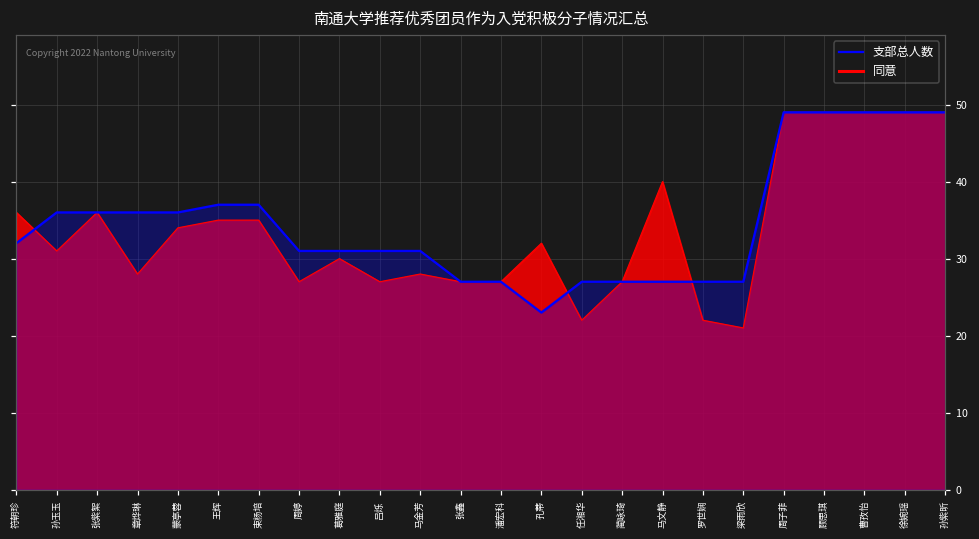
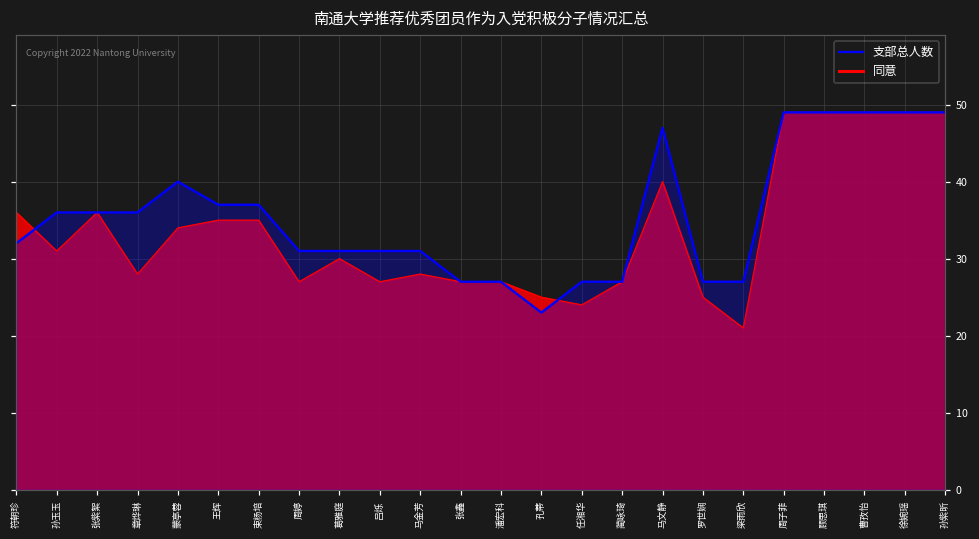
  {
    "同意": {
      "符朝珍": 36,
      "孙玉玉": 31,
      "章烨琳": 28,
      "蒙亭蓉": 34,
      "王辉": 35,
      "束杨培": 35,
      "周婷": 27,
      "葛雅庭": 30,
      "吕烁": 27,
      "马金芳": 28,
-     "孔蒂": 32,
-     "任湘华": 22,
+     "孔蒂": 25,
+     "任湘华": 24,
      "马文静": 40,
-     "罗世娴": 22,
+     "罗世娴": 25,
      "梁雨欣": 21
    },
    "支部总人数": {
      "符朝珍": 32,
      "孙玉玉": 36,
      "章烨琳": 36,
-     "蒙亭蓉": 36,
+     "蒙亭蓉": 40,
      "王辉": 37,
      "束杨培": 37,
      "周婷": 31,
      "葛雅庭": 31,
      "吕烁": 31,
      "马金芳": 31,
      "孔蒂": 23,
      "任湘华": 27,
-     "马文静": 27,
+     "马文静": 47,
      "罗世娴": 27,
      "梁雨欣": 27
    }
  }
